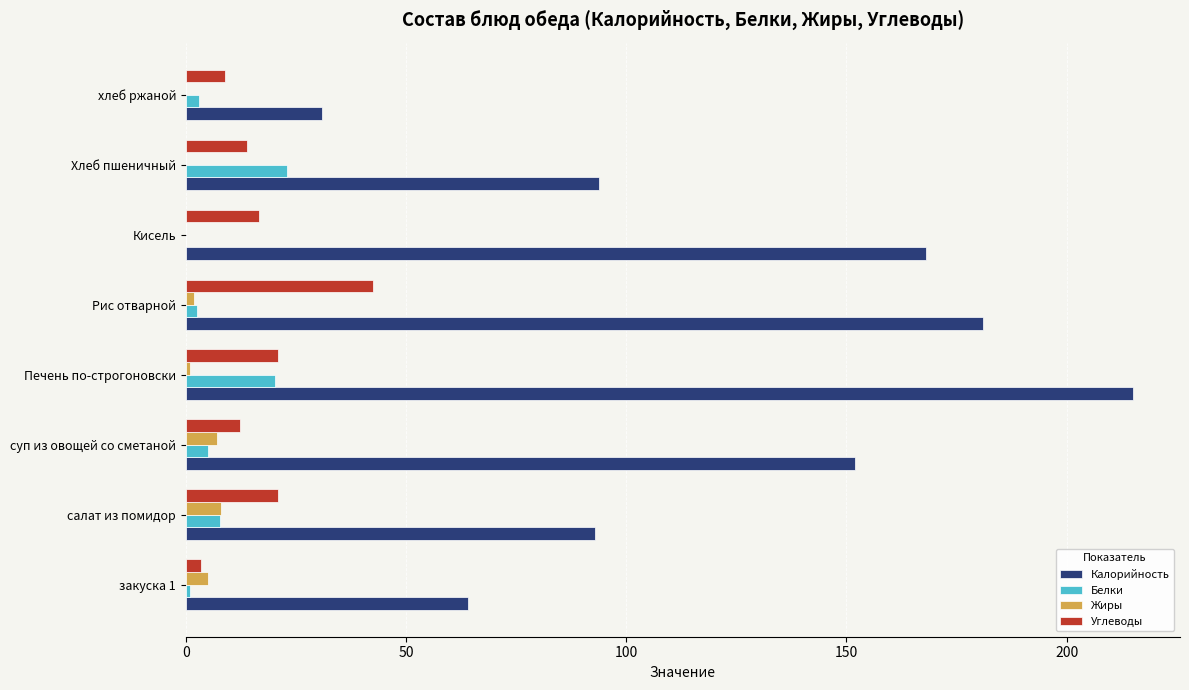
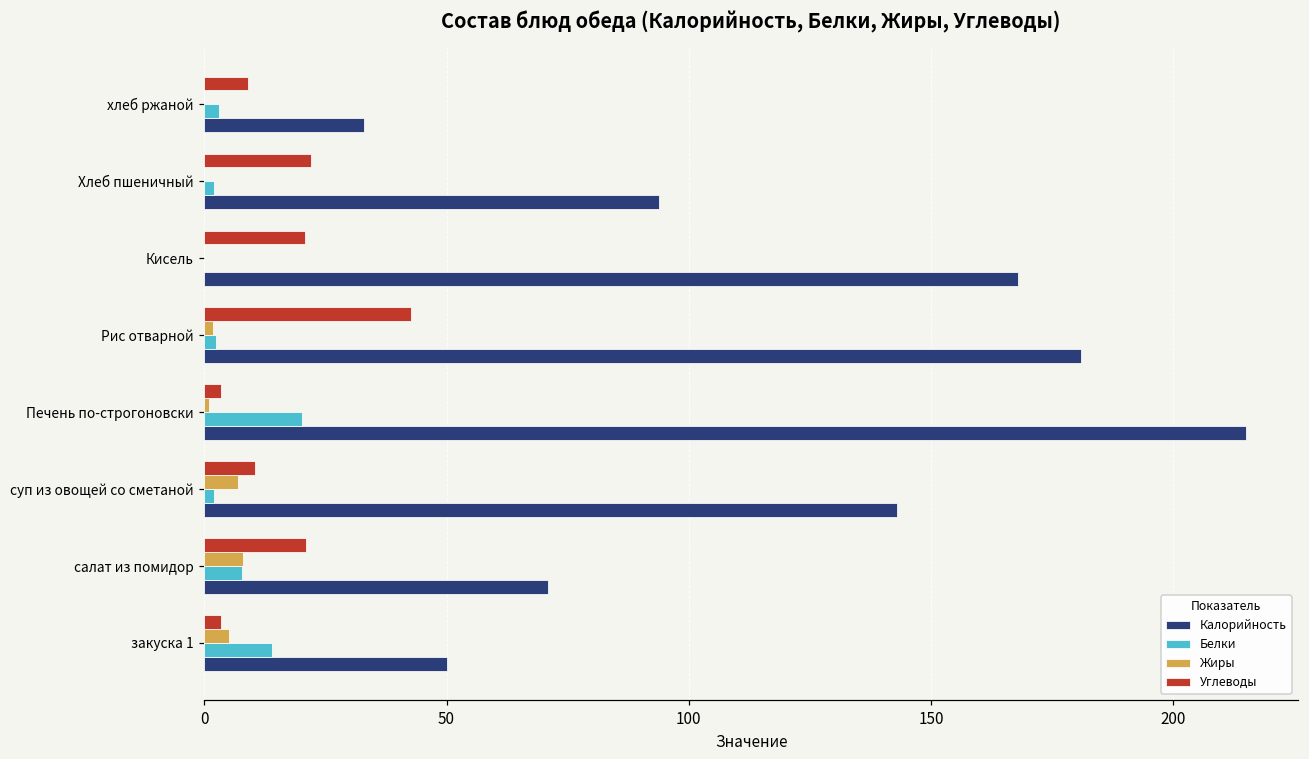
  {
    "Калорийность": {
-     "хлеб ржаной": 31,
+     "хлеб ржаной": 33,
      "Хлеб пшеничный": 94,
      "Кисель": 168,
      "Рис отварной": 181,
      "Печень по-строгоновски": 215,
-     "суп из овощей со сметаной": 152,
-     "салат из помидор": 93,
-     "закуска 1": 64
+     "суп из овощей со сметаной": 143,
+     "салат из помидор": 71,
+     "закуска 1": 50
    },
    "Белки": {
      "хлеб ржаной": 3,
-     "Хлеб пшеничный": 23,
+     "Хлеб пшеничный": 2,
      "Кисель": 0,
      "Рис отварной": 3,
      "Печень по-строгоновски": 20,
-     "суп из овощей со сметаной": 5,
+     "суп из овощей со сметаной": 2,
      "салат из помидор": 8,
-     "закуска 1": 1
+     "закуска 1": 14
    },
    "Жиры": {
      "хлеб ржаной": 0,
      "Хлеб пшеничный": 0,
      "Кисель": 0,
      "Рис отварной": 2,
      "Печень по-строгоновски": 1,
      "суп из овощей со сметаной": 7,
      "салат из помидор": 8,
      "закуска 1": 5
    },
    "Углеводы": {
      "хлеб ржаной": 9,
-     "Хлеб пшеничный": 14,
-     "Кисель": 17,
+     "Хлеб пшеничный": 22,
+     "Кисель": 21,
      "Рис отварной": 43,
-     "Печень по-строгоновски": 21,
-     "суп из овощей со сметаной": 12,
+     "Печень по-строгоновски": 4,
+     "суп из овощей со сметаной": 11,
      "салат из помидор": 21,
      "закуска 1": 4
    }
  }
